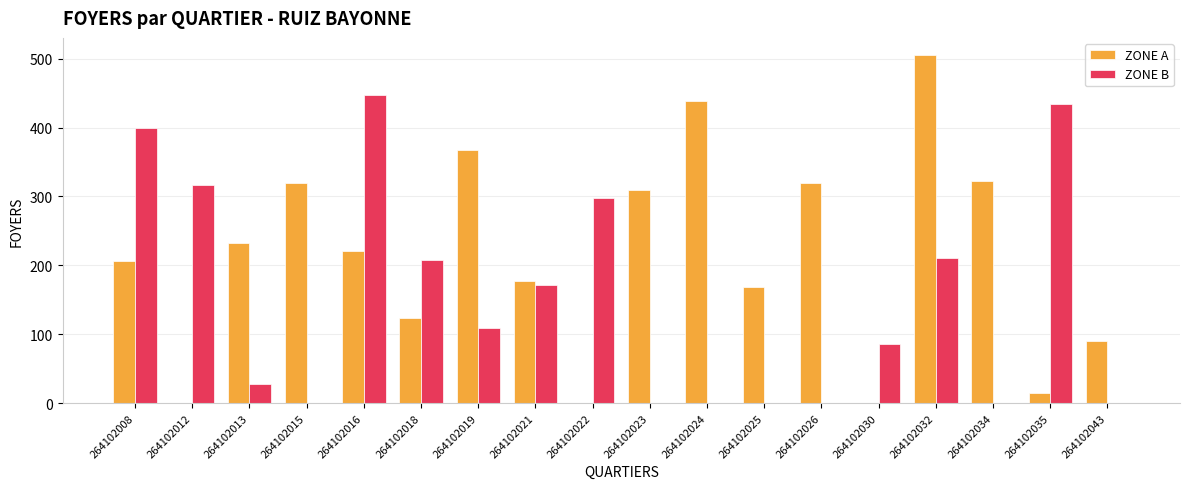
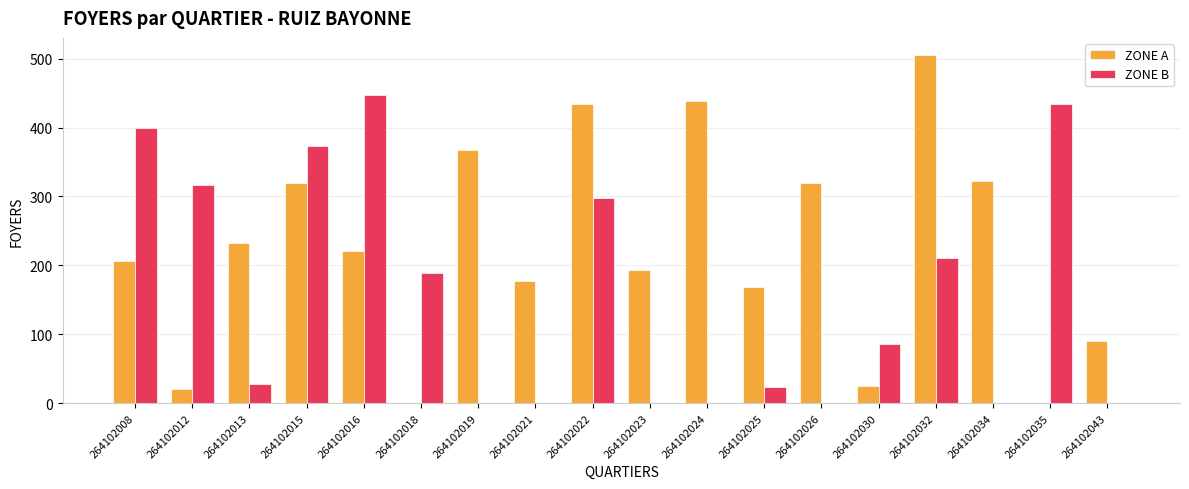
  {
    "ZONE A": {
      "264102008": 210,
-     "264102012": 0,
+     "264102012": 20,
      "264102013": 230,
      "264102015": 320,
      "264102016": 220,
-     "264102018": 120,
+     "264102018": 0,
      "264102019": 370,
      "264102021": 180,
-     "264102022": 0,
-     "264102023": 310,
+     "264102022": 440,
+     "264102023": 190,
      "264102024": 440,
      "264102025": 170,
      "264102026": 320,
-     "264102030": 0,
+     "264102030": 30,
      "264102032": 510,
      "264102034": 320,
-     "264102035": 20,
+     "264102035": 0,
      "264102043": 90
    },
    "ZONE B": {
      "264102008": 400,
      "264102012": 320,
      "264102013": 30,
-     "264102015": 0,
+     "264102015": 370,
      "264102016": 450,
-     "264102018": 210,
-     "264102019": 110,
-     "264102021": 170,
+     "264102018": 190,
+     "264102019": 0,
+     "264102021": 0,
      "264102022": 300,
      "264102023": 0,
      "264102024": 0,
-     "264102025": 0,
+     "264102025": 20,
      "264102026": 0,
      "264102030": 90,
      "264102032": 210,
      "264102034": 0,
      "264102035": 430,
      "264102043": 0
    }
  }
